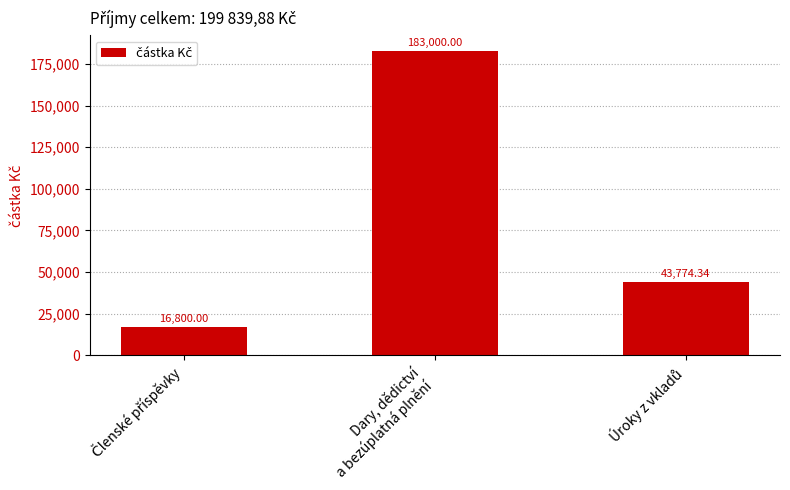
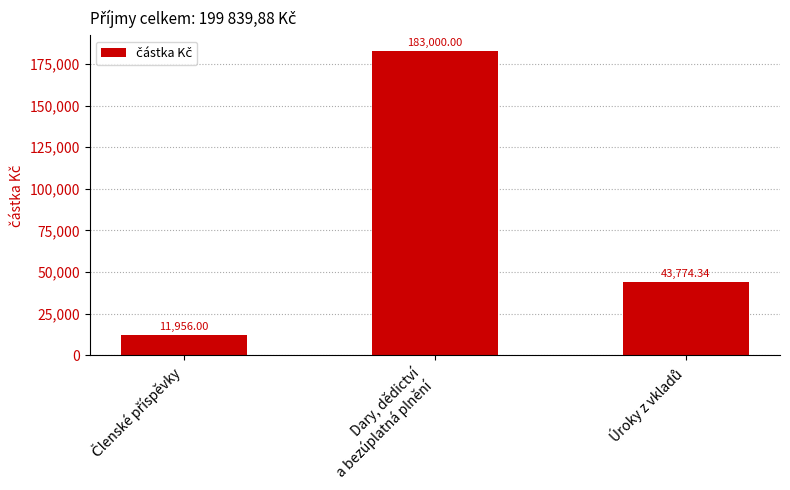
  {
-   "Členské příspěvky": "16,800.00",
+   "Členské příspěvky": "11,956.00",
    "Dary, dědictví a bezúplatná plnění": "183,000.00",
    "Úroky z vkladů": "43,774.34"
  }
